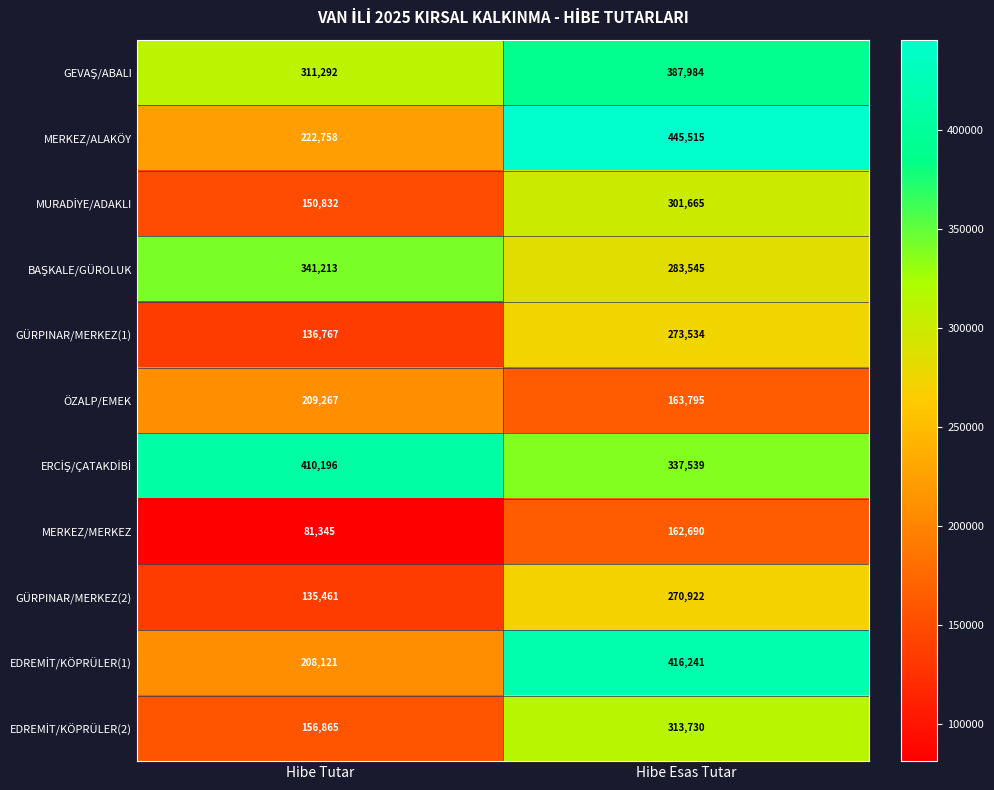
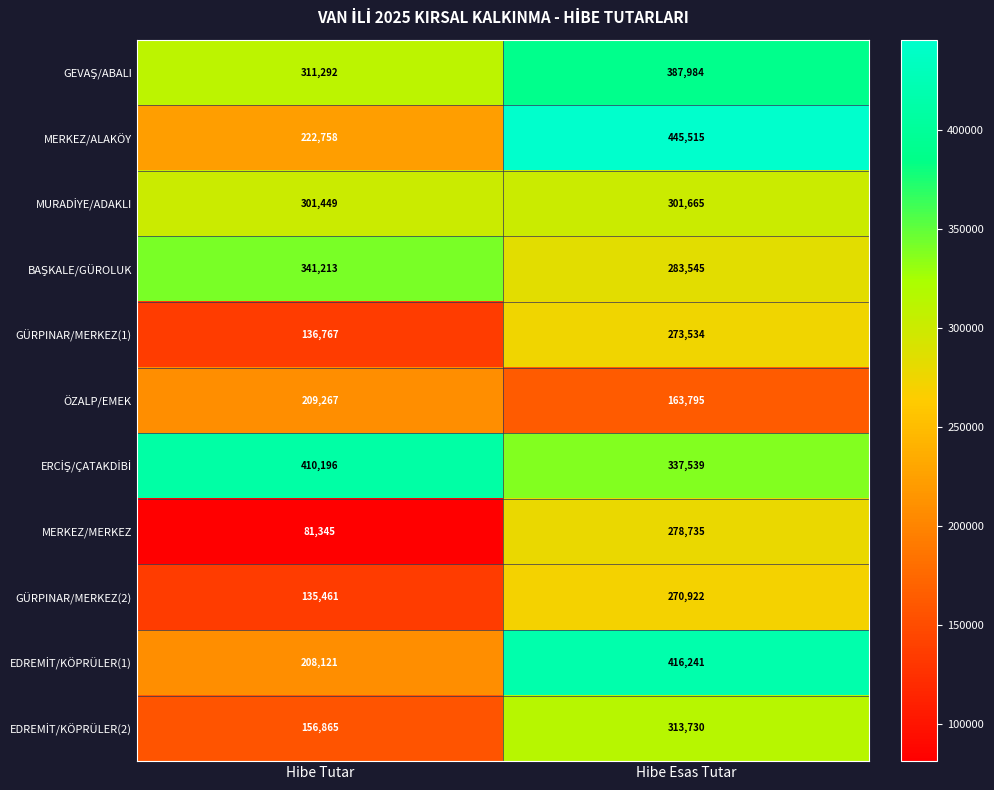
  {
    "GEVAŞ/ABALI": {
      "Hibe Tutar": "311,292",
      "Hibe Esas Tutar": "387,984"
    },
    "MERKEZ/ALAKÖY": {
      "Hibe Tutar": "222,758",
      "Hibe Esas Tutar": "445,515"
    },
    "MURADİYE/ADAKLI": {
-     "Hibe Tutar": "150,832",
+     "Hibe Tutar": "301,449",
      "Hibe Esas Tutar": "301,665"
    },
    "BAŞKALE/GÜROLUK": {
      "Hibe Tutar": "341,213",
      "Hibe Esas Tutar": "283,545"
    },
    "GÜRPINAR/MERKEZ(1)": {
      "Hibe Tutar": "136,767",
      "Hibe Esas Tutar": "273,534"
    },
    "ÖZALP/EMEK": {
      "Hibe Tutar": "209,267",
      "Hibe Esas Tutar": "163,795"
    },
    "ERCİŞ/ÇATAKDİBİ": {
      "Hibe Tutar": "410,196",
      "Hibe Esas Tutar": "337,539"
    },
    "MERKEZ/MERKEZ": {
      "Hibe Tutar": "81,345",
-     "Hibe Esas Tutar": "162,690"
+     "Hibe Esas Tutar": "278,735"
    },
    "GÜRPINAR/MERKEZ(2)": {
      "Hibe Tutar": "135,461",
      "Hibe Esas Tutar": "270,922"
    },
    "EDREMİT/KÖPRÜLER(1)": {
      "Hibe Tutar": "208,121",
      "Hibe Esas Tutar": "416,241"
    },
    "EDREMİT/KÖPRÜLER(2)": {
      "Hibe Tutar": "156,865",
      "Hibe Esas Tutar": "313,730"
    }
  }
